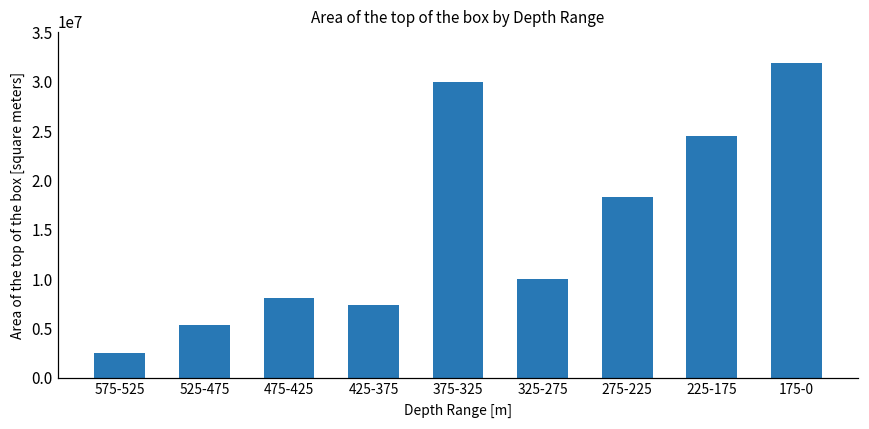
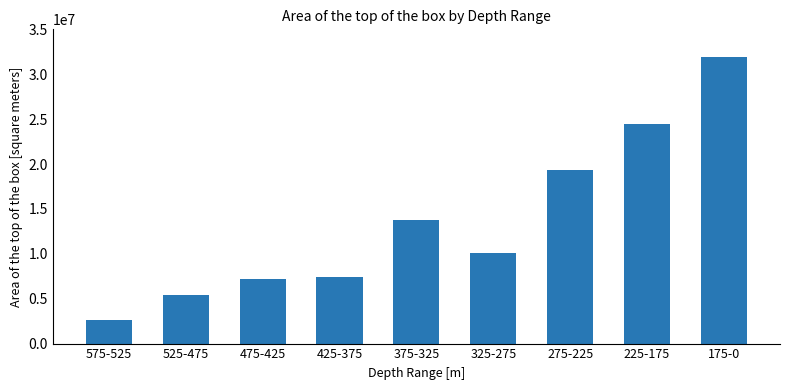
  {
    "575-525": 3000000,
    "525-475": 5000000,
-   "475-425": 8000000,
+   "475-425": 7000000,
    "425-375": 7000000,
-   "375-325": 30000000,
+   "375-325": 14000000,
    "325-275": 10000000,
-   "275-225": 18000000,
+   "275-225": 19000000,
    "225-175": 24000000,
    "175-0": 32000000
  }
